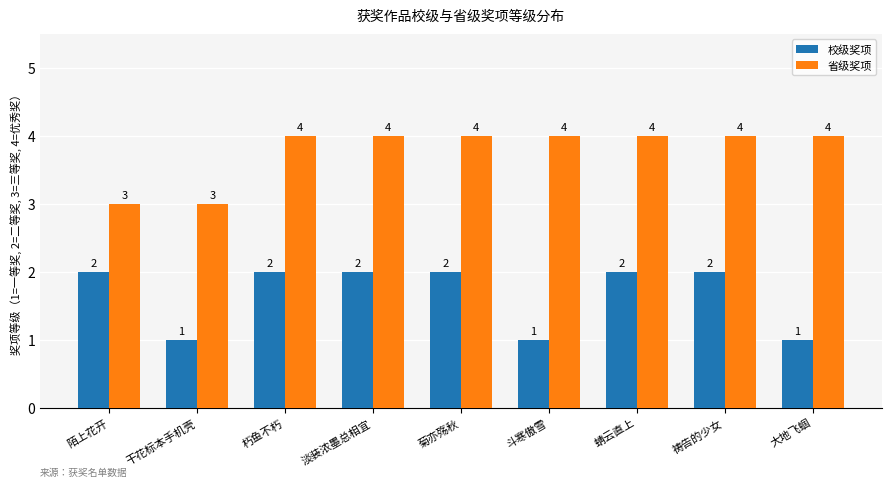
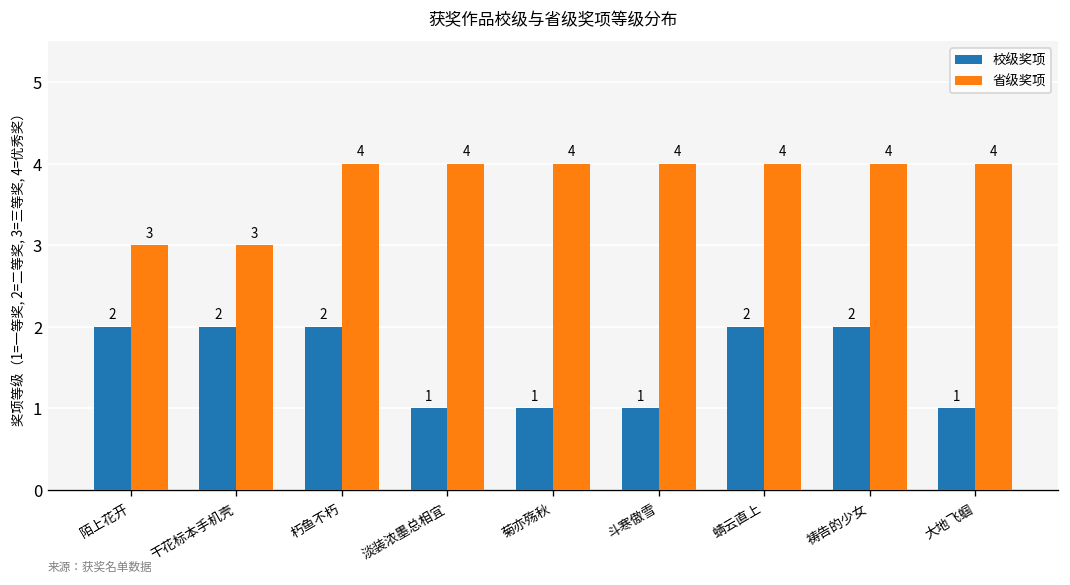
  {
    "校级奖项": {
      "陌上花开": 2,
-     "干花标本手机壳": 1,
+     "干花标本手机壳": 2,
      "朽鱼不朽": 2,
-     "淡装浓墨总相宜": 2,
-     "菊亦殇秋": 2,
+     "淡装浓墨总相宜": 1,
+     "菊亦殇秋": 1,
      "斗寒傲雪": 1,
      "蜻云直上": 2,
      "祷告的少女": 2,
      "大地飞蝈": 1
    },
    "省级奖项": {
      "陌上花开": 3,
      "干花标本手机壳": 3,
      "朽鱼不朽": 4,
      "淡装浓墨总相宜": 4,
      "菊亦殇秋": 4,
      "斗寒傲雪": 4,
      "蜻云直上": 4,
      "祷告的少女": 4,
      "大地飞蝈": 4
    }
  }
